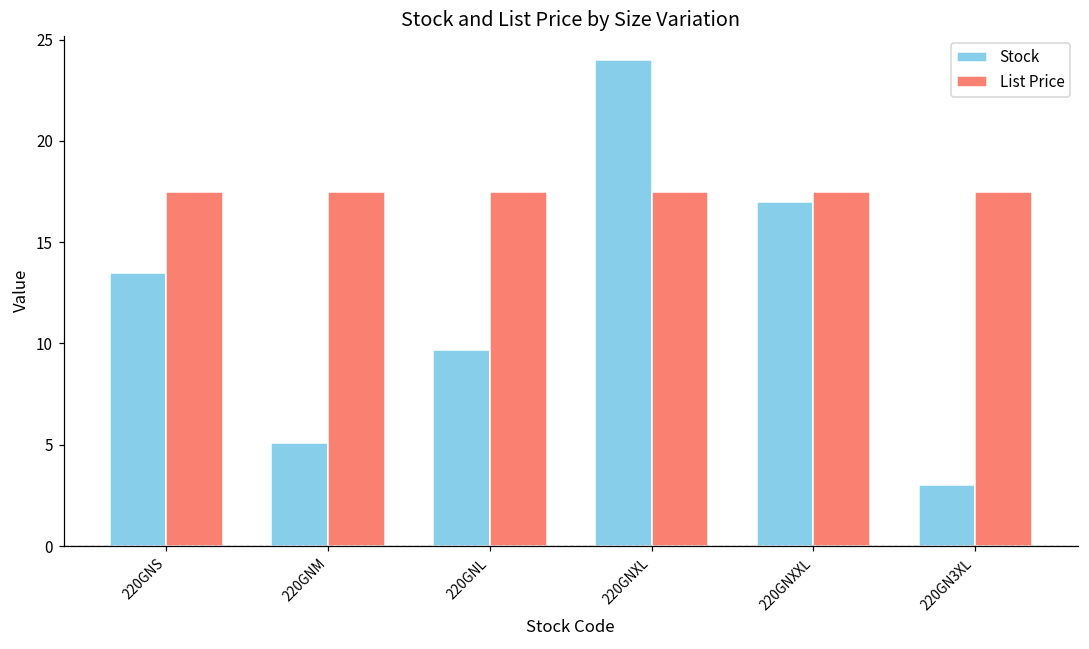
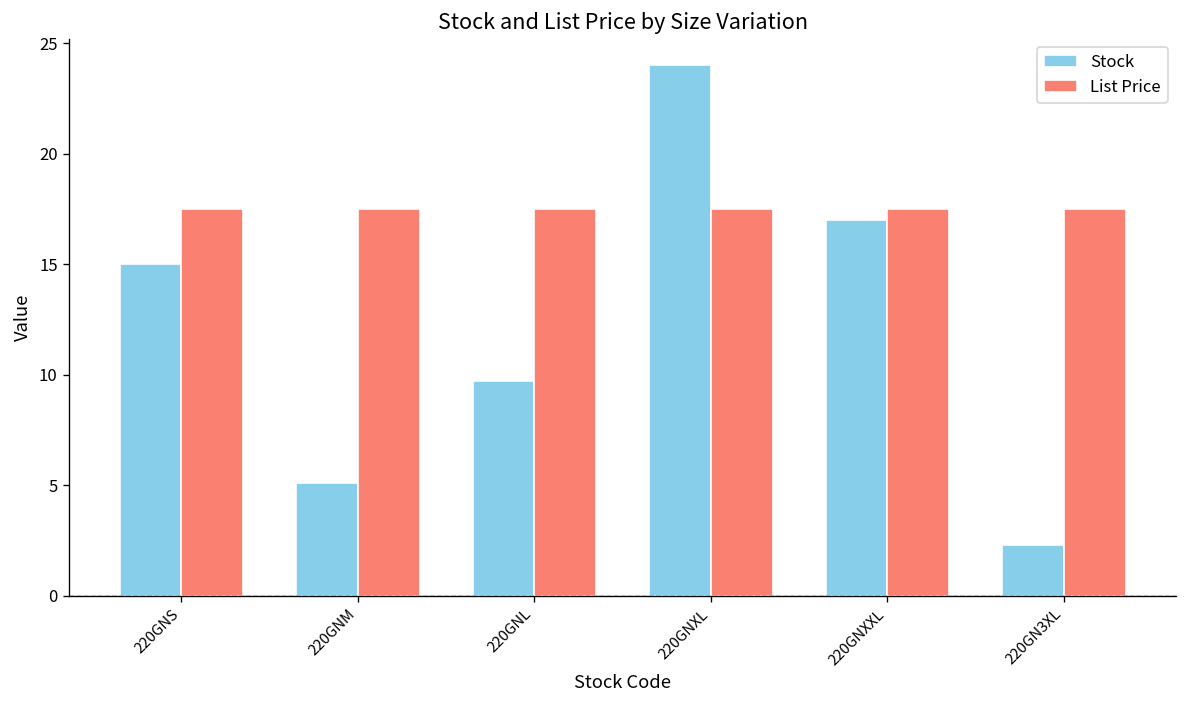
  {
    "Stock": {
-     "220GNS": 13.5,
+     "220GNS": 15.0,
      "220GNM": 5.1,
      "220GNL": 9.7,
      "220GNXL": 24.0,
      "220GNXXL": 17.0,
-     "220GN3XL": 3.0
+     "220GN3XL": 2.3
    },
    "List Price": {
      "220GNS": 17.5,
      "220GNM": 17.5,
      "220GNL": 17.5,
      "220GNXL": 17.5,
      "220GNXXL": 17.5,
      "220GN3XL": 17.5
    }
  }
